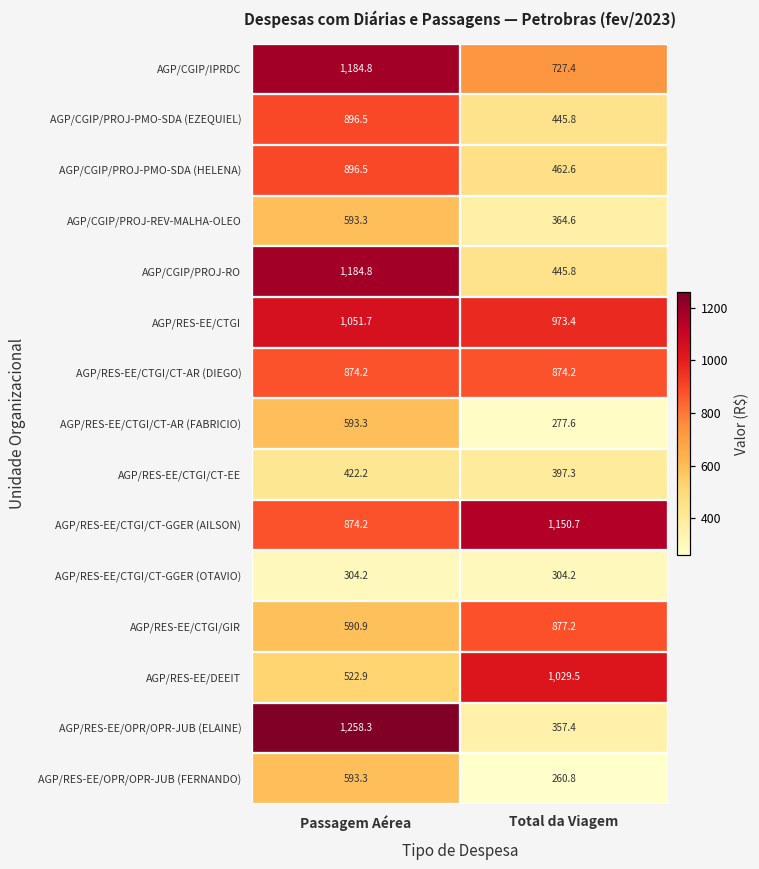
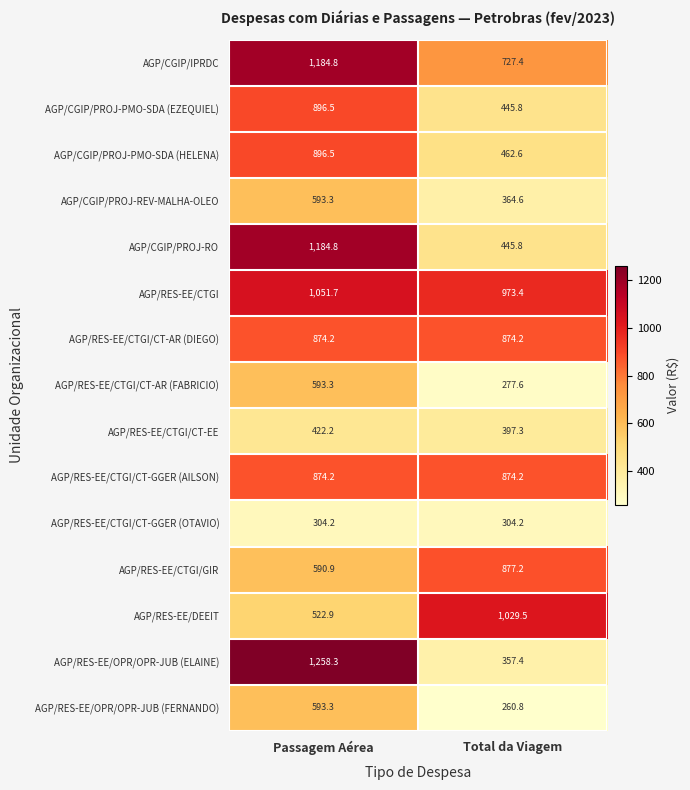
  {
    "AGP/CGIP/IPRDC": {
      "Passagem Aérea": "1,184.8",
      "Total da Viagem": "727.4"
    },
    "AGP/CGIP/PROJ-PMO-SDA (EZEQUIEL)": {
      "Passagem Aérea": "896.5",
      "Total da Viagem": "445.8"
    },
    "AGP/CGIP/PROJ-PMO-SDA (HELENA)": {
      "Passagem Aérea": "896.5",
      "Total da Viagem": "462.6"
    },
    "AGP/CGIP/PROJ-REV-MALHA-OLEO": {
      "Passagem Aérea": "593.3",
      "Total da Viagem": "364.6"
    },
    "AGP/CGIP/PROJ-RO": {
      "Passagem Aérea": "1,184.8",
      "Total da Viagem": "445.8"
    },
    "AGP/RES-EE/CTGI": {
      "Passagem Aérea": "1,051.7",
      "Total da Viagem": "973.4"
    },
    "AGP/RES-EE/CTGI/CT-AR (DIEGO)": {
      "Passagem Aérea": "874.2",
      "Total da Viagem": "874.2"
    },
    "AGP/RES-EE/CTGI/CT-AR (FABRICIO)": {
      "Passagem Aérea": "593.3",
      "Total da Viagem": "277.6"
    },
    "AGP/RES-EE/CTGI/CT-EE": {
      "Passagem Aérea": "422.2",
      "Total da Viagem": "397.3"
    },
    "AGP/RES-EE/CTGI/CT-GGER (AILSON)": {
      "Passagem Aérea": "874.2",
-     "Total da Viagem": "1,150.7"
+     "Total da Viagem": "874.2"
    },
    "AGP/RES-EE/CTGI/CT-GGER (OTAVIO)": {
      "Passagem Aérea": "304.2",
      "Total da Viagem": "304.2"
    },
    "AGP/RES-EE/CTGI/GIR": {
      "Passagem Aérea": "590.9",
      "Total da Viagem": "877.2"
    },
    "AGP/RES-EE/DEEIT": {
      "Passagem Aérea": "522.9",
      "Total da Viagem": "1,029.5"
    },
    "AGP/RES-EE/OPR/OPR-JUB (ELAINE)": {
      "Passagem Aérea": "1,258.3",
      "Total da Viagem": "357.4"
    },
    "AGP/RES-EE/OPR/OPR-JUB (FERNANDO)": {
      "Passagem Aérea": "593.3",
      "Total da Viagem": "260.8"
    }
  }
